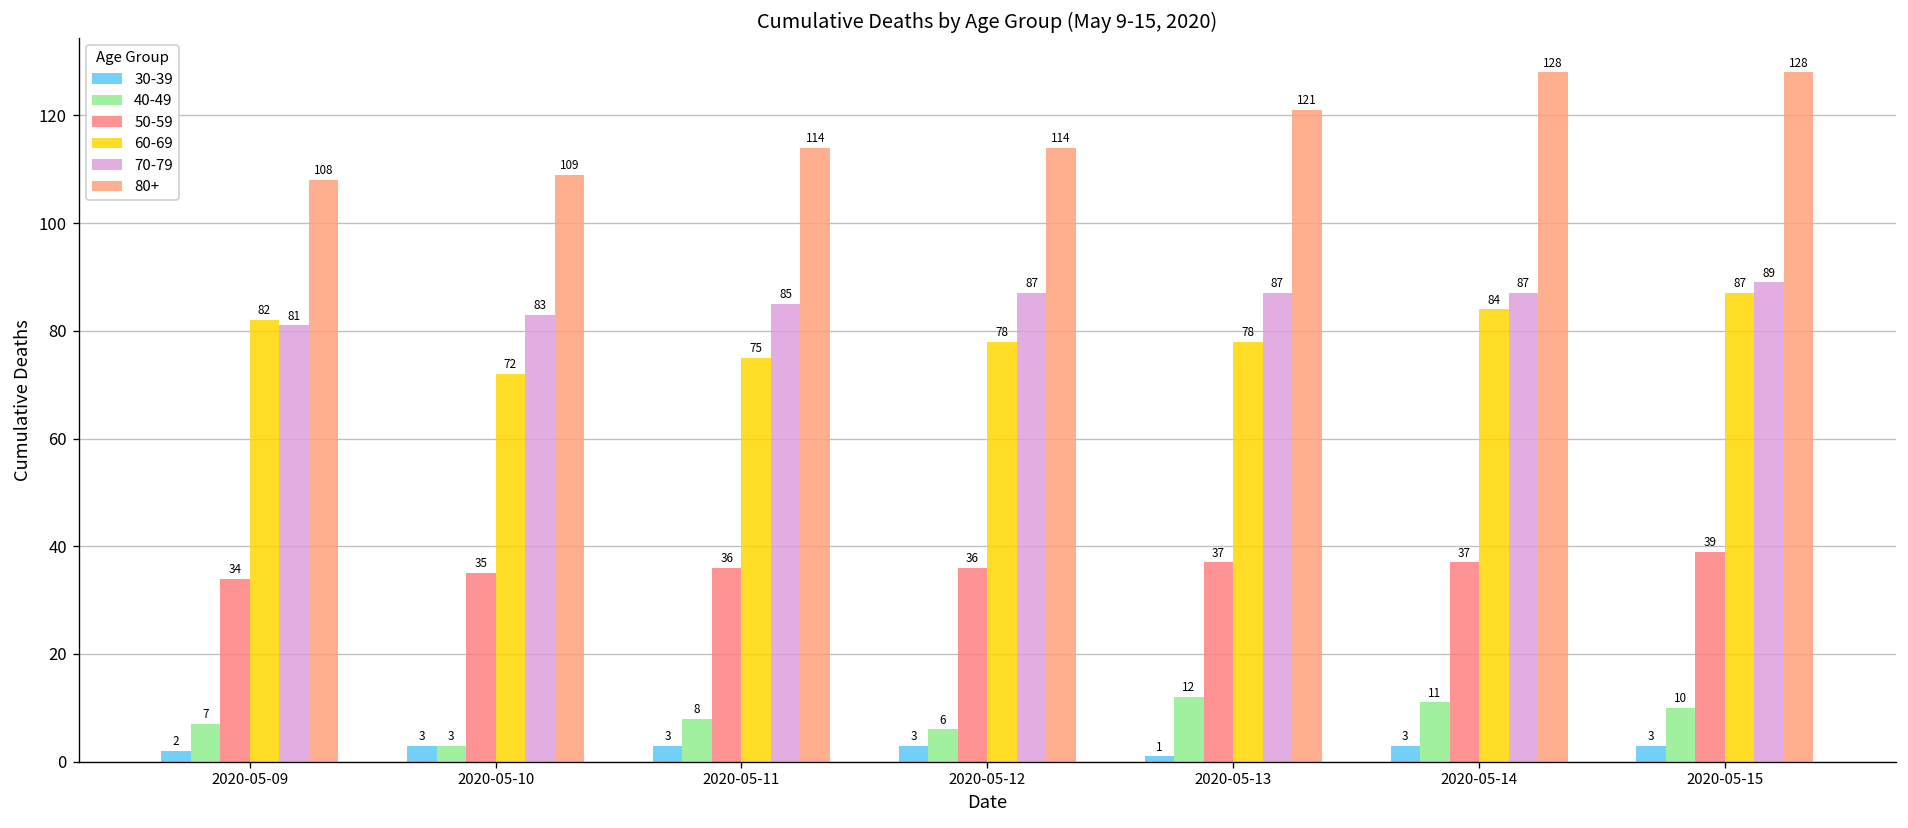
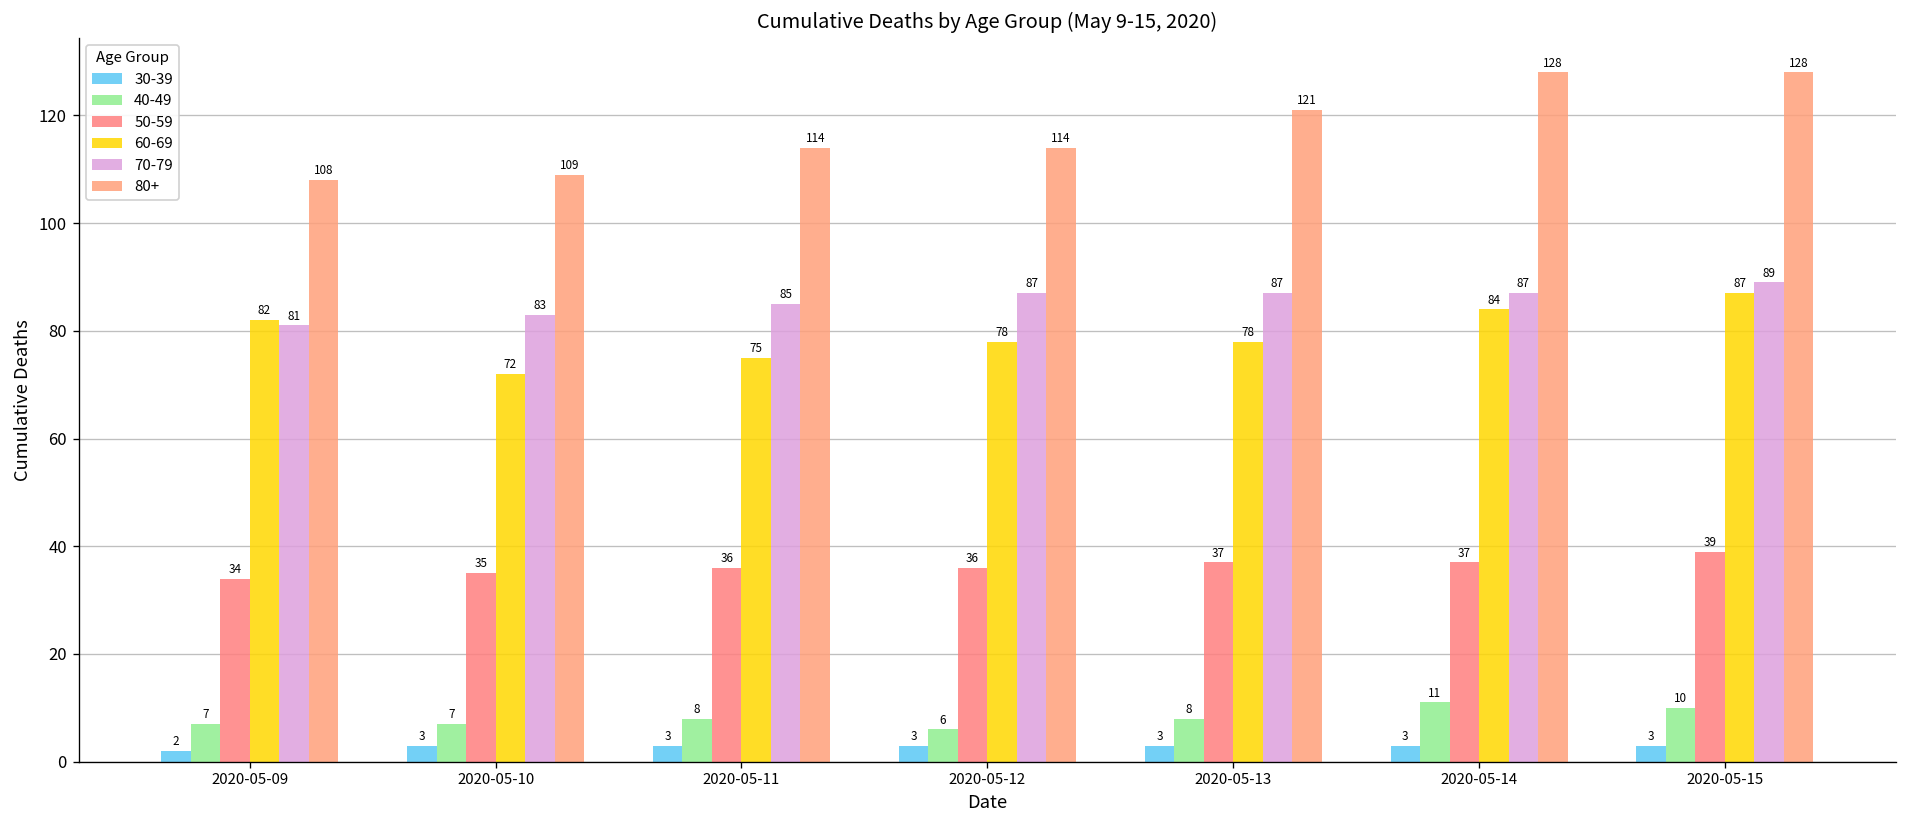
  {
    "30-39": {
      "2020-05-09": 2,
      "2020-05-10": 3,
      "2020-05-11": 3,
      "2020-05-12": 3,
-     "2020-05-13": 1,
+     "2020-05-13": 3,
      "2020-05-14": 3,
      "2020-05-15": 3
    },
    "40-49": {
      "2020-05-09": 7,
-     "2020-05-10": 3,
+     "2020-05-10": 7,
      "2020-05-11": 8,
      "2020-05-12": 6,
-     "2020-05-13": 12,
+     "2020-05-13": 8,
      "2020-05-14": 11,
      "2020-05-15": 10
    },
    "60-69": {
      "2020-05-09": 82,
      "2020-05-10": 72,
      "2020-05-11": 75,
      "2020-05-12": 78,
      "2020-05-13": 78,
      "2020-05-14": 84,
      "2020-05-15": 87
    },
    "70-79": {
      "2020-05-09": 81,
      "2020-05-10": 83,
      "2020-05-11": 85,
      "2020-05-12": 87,
      "2020-05-13": 87,
      "2020-05-14": 87,
      "2020-05-15": 89
    }
  }
